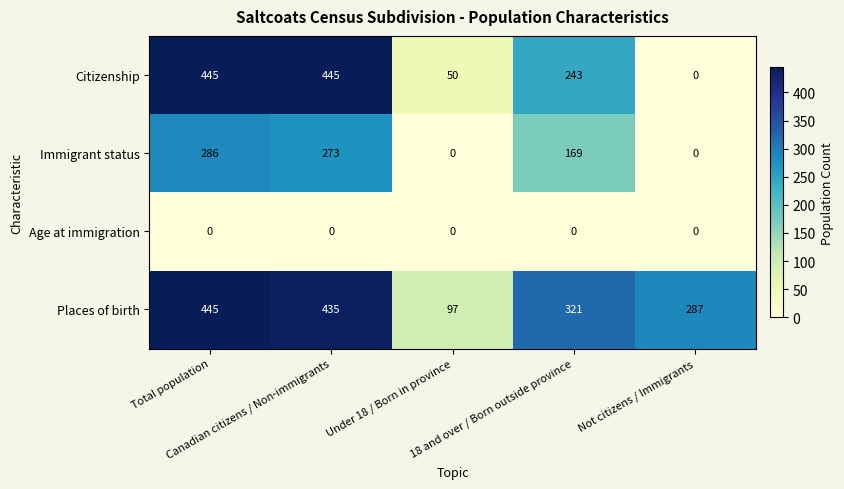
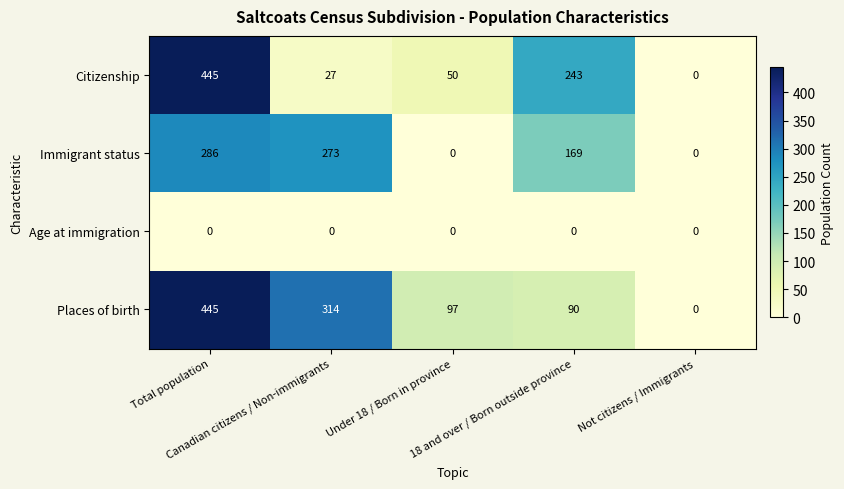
  {
    "Citizenship": {
      "Total population": 445,
-     "Canadian citizens / Non-immigrants": 445,
+     "Canadian citizens / Non-immigrants": 27,
      "Under 18 / Born in province": 50,
      "18 and over / Born outside province": 243,
      "Not citizens / Immigrants": 0
    },
    "Immigrant status": {
      "Total population": 286,
      "Canadian citizens / Non-immigrants": 273,
      "Under 18 / Born in province": 0,
      "18 and over / Born outside province": 169,
      "Not citizens / Immigrants": 0
    },
    "Age at immigration": {
      "Total population": 0,
      "Canadian citizens / Non-immigrants": 0,
      "Under 18 / Born in province": 0,
      "18 and over / Born outside province": 0,
      "Not citizens / Immigrants": 0
    },
    "Places of birth": {
      "Total population": 445,
-     "Canadian citizens / Non-immigrants": 435,
+     "Canadian citizens / Non-immigrants": 314,
      "Under 18 / Born in province": 97,
-     "18 and over / Born outside province": 321,
-     "Not citizens / Immigrants": 287
+     "18 and over / Born outside province": 90,
+     "Not citizens / Immigrants": 0
    }
  }
